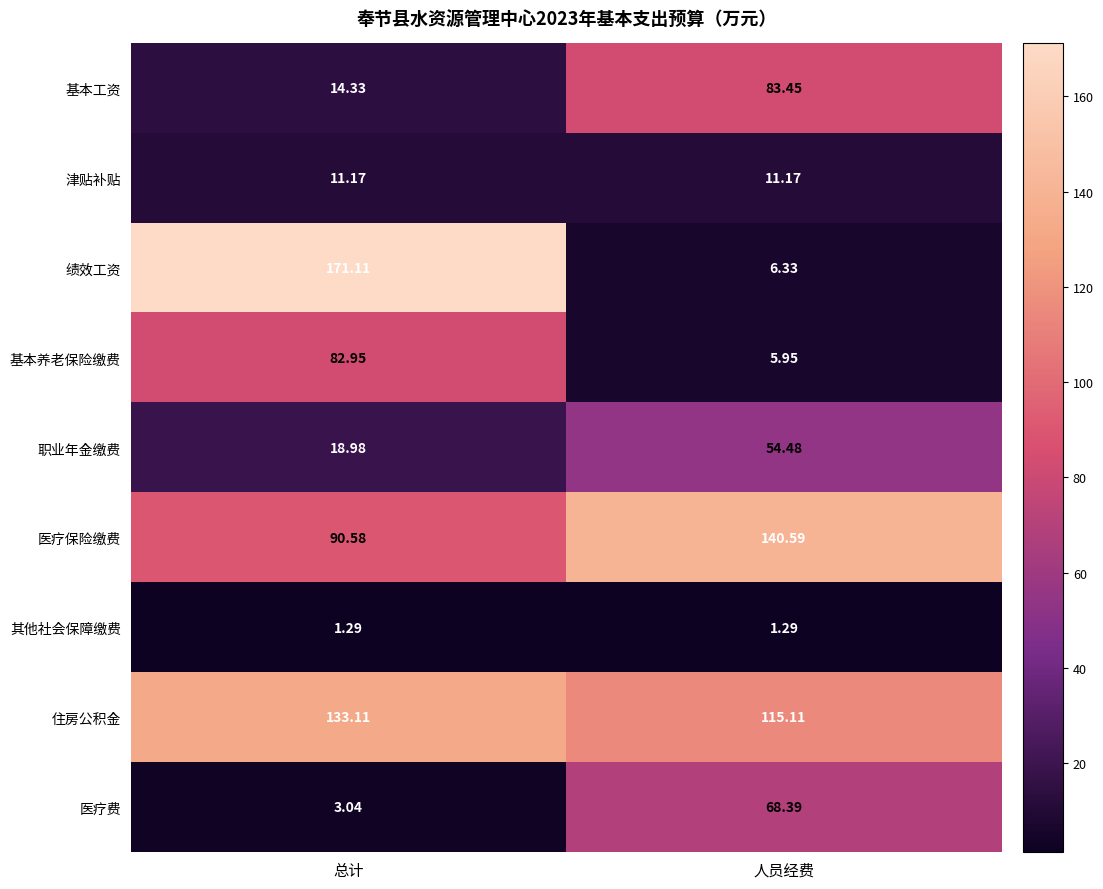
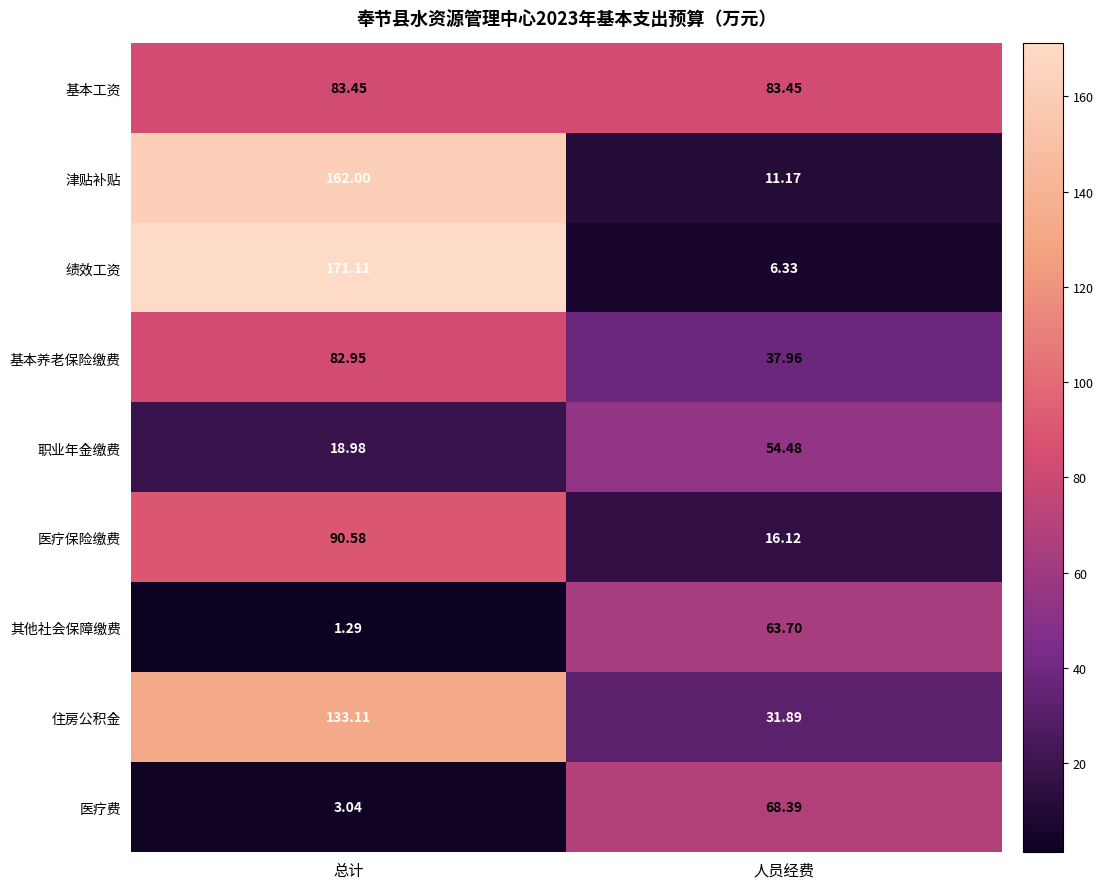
  {
    "基本工资": {
-     "总计": 14.33,
+     "总计": 83.45,
      "人员经费": 83.45
    },
    "津贴补贴": {
-     "总计": 11.17,
+     "总计": 162.00,
      "人员经费": 11.17
    },
    "绩效工资": {
      "总计": 171.11,
      "人员经费": 6.33
    },
    "基本养老保险缴费": {
      "总计": 82.95,
-     "人员经费": 5.95
+     "人员经费": 37.96
    },
    "职业年金缴费": {
      "总计": 18.98,
      "人员经费": 54.48
    },
    "医疗保险缴费": {
      "总计": 90.58,
-     "人员经费": 140.59
+     "人员经费": 16.12
    },
    "其他社会保障缴费": {
      "总计": 1.29,
-     "人员经费": 1.29
+     "人员经费": 63.70
    },
    "住房公积金": {
      "总计": 133.11,
-     "人员经费": 115.11
+     "人员经费": 31.89
    },
    "医疗费": {
      "总计": 3.04,
      "人员经费": 68.39
    }
  }
